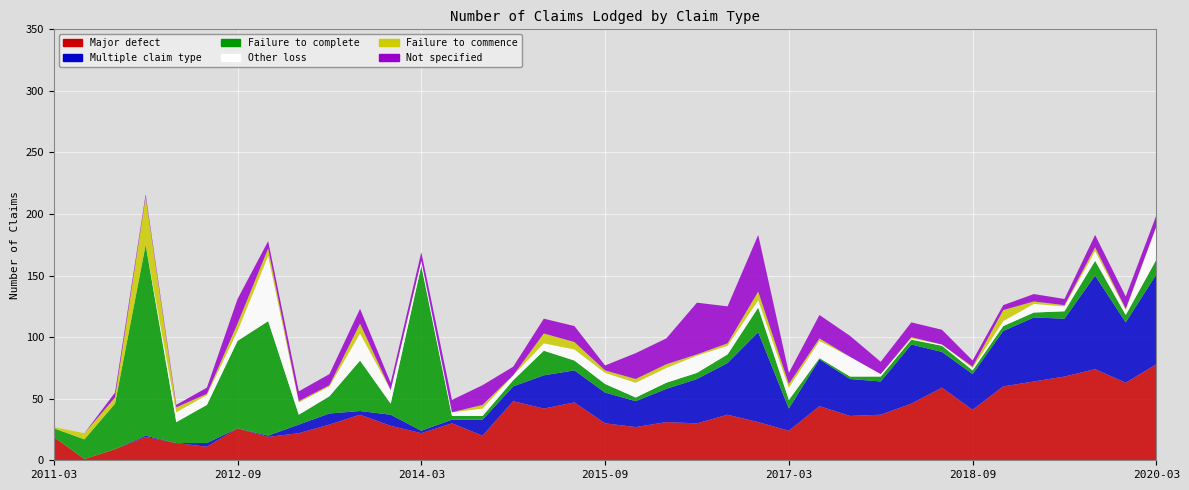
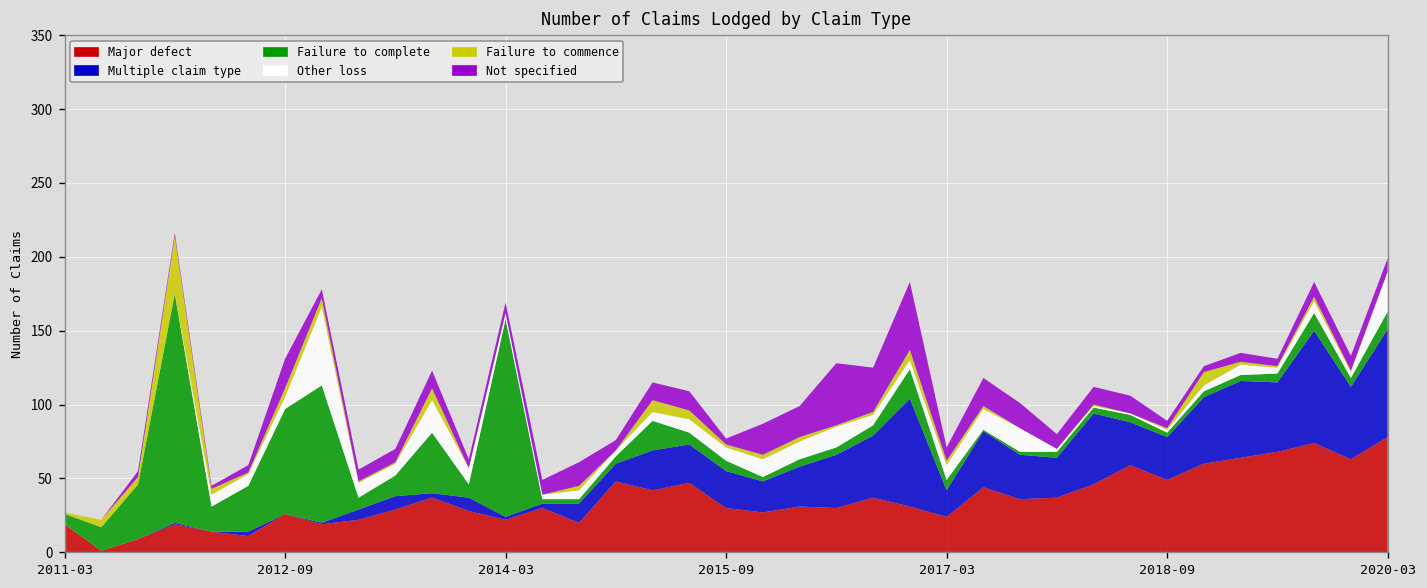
  {
    "Major defect": {
      "2015-09": 30,
      "2017-03": 24,
-     "2018-09": 41,
+     "2018-09": 49,
      "2020-03": 78
    },
    "Multiple claim type": {
      "2015-09": 25,
      "2017-03": 18,
      "2018-09": 29,
      "2020-03": 73
    },
    "Failure to complete": {
      "2012-09": 71,
      "2014-03": 134,
      "2015-09": 7,
      "2017-03": 7,
      "2020-03": 12
    },
    "Other loss": {
      "2012-09": 8,
      "2017-03": 10
    },
    "Failure to commence": {
      "2012-09": 6,
      "2017-03": 3
    },
    "Not specified": {
      "2012-09": 20,
      "2014-03": 7,
      "2015-09": 4,
      "2017-03": 9,
      "2018-09": 5,
      "2020-03": 9
    }
  }
